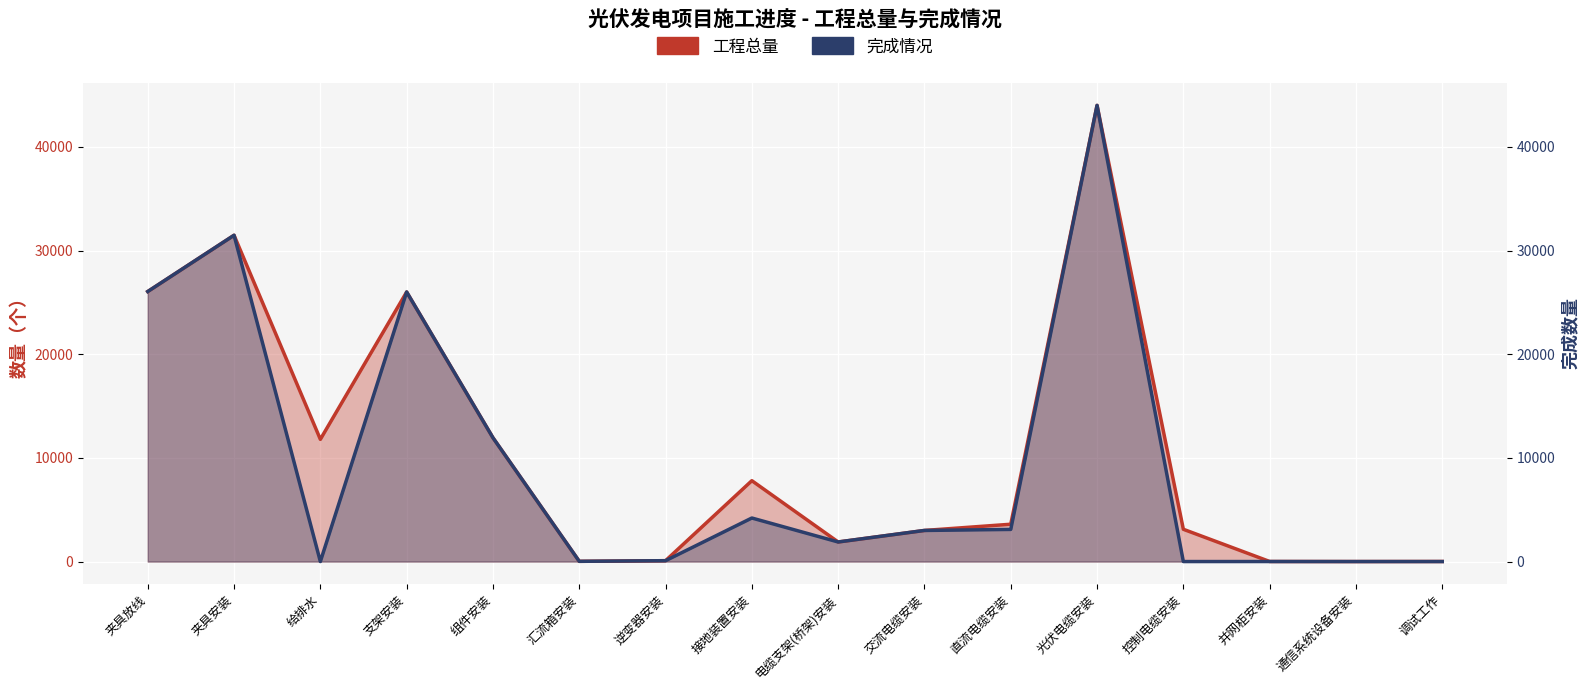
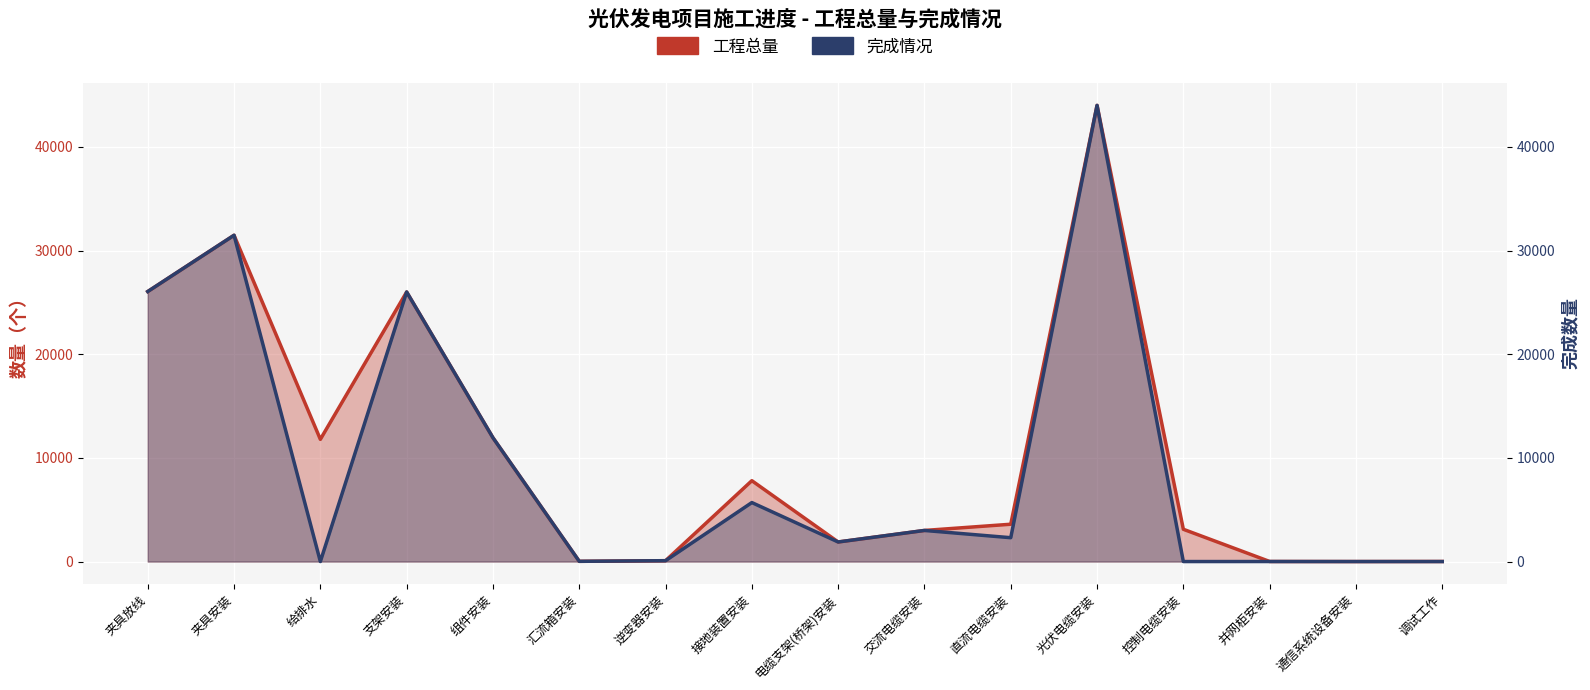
  {
    "工程总量": {
      "给排水": 11800,
      "接地装置安装": 7800,
      "直流电缆安装": 3600,
      "控制电缆安装": 3100
    },
    "完成情况": {
      "给排水": 0,
-     "接地装置安装": 4200,
-     "直流电缆安装": 3100,
+     "接地装置安装": 5700,
+     "直流电缆安装": 2300,
      "控制电缆安装": 0
    }
  }
